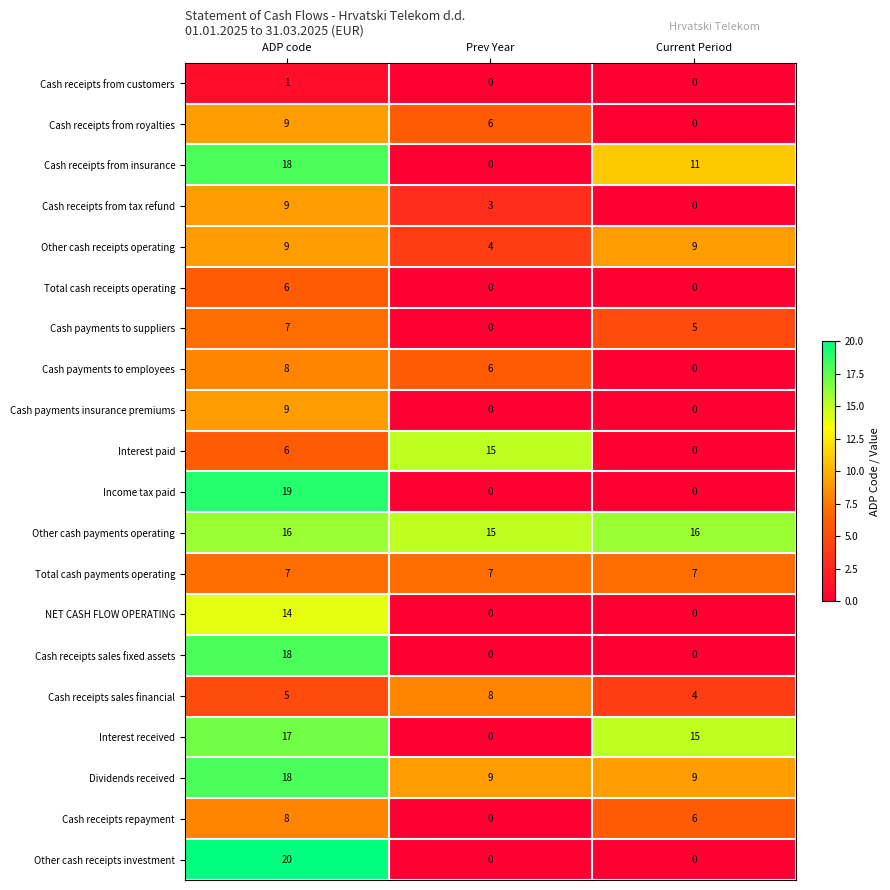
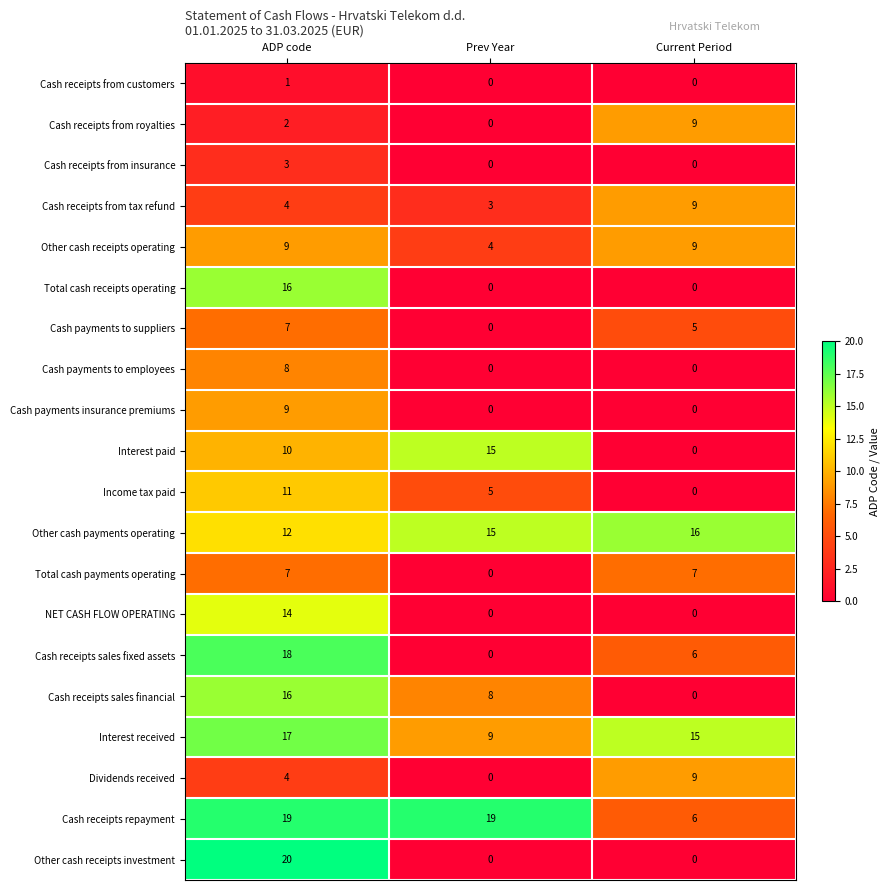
  {
    "Cash receipts from customers": {
      "ADP code": 1,
      "Prev Year": 0,
      "Current Period": 0
    },
    "Cash receipts from royalties": {
-     "ADP code": 9,
-     "Prev Year": 6,
-     "Current Period": 0
+     "ADP code": 2,
+     "Prev Year": 0,
+     "Current Period": 9
    },
    "Cash receipts from insurance": {
-     "ADP code": 18,
+     "ADP code": 3,
      "Prev Year": 0,
-     "Current Period": 11
+     "Current Period": 0
    },
    "Cash receipts from tax refund": {
-     "ADP code": 9,
+     "ADP code": 4,
      "Prev Year": 3,
-     "Current Period": 0
+     "Current Period": 9
    },
    "Other cash receipts operating": {
      "ADP code": 9,
      "Prev Year": 4,
      "Current Period": 9
    },
    "Total cash receipts operating": {
-     "ADP code": 6,
+     "ADP code": 16,
      "Prev Year": 0,
      "Current Period": 0
    },
    "Cash payments to suppliers": {
      "ADP code": 7,
      "Prev Year": 0,
      "Current Period": 5
    },
    "Cash payments to employees": {
      "ADP code": 8,
-     "Prev Year": 6,
+     "Prev Year": 0,
      "Current Period": 0
    },
    "Cash payments insurance premiums": {
      "ADP code": 9,
      "Prev Year": 0,
      "Current Period": 0
    },
    "Interest paid": {
-     "ADP code": 6,
+     "ADP code": 10,
      "Prev Year": 15,
      "Current Period": 0
    },
    "Income tax paid": {
-     "ADP code": 19,
-     "Prev Year": 0,
+     "ADP code": 11,
+     "Prev Year": 5,
      "Current Period": 0
    },
    "Other cash payments operating": {
-     "ADP code": 16,
+     "ADP code": 12,
      "Prev Year": 15,
      "Current Period": 16
    },
    "Total cash payments operating": {
      "ADP code": 7,
-     "Prev Year": 7,
+     "Prev Year": 0,
      "Current Period": 7
    },
    "NET CASH FLOW OPERATING": {
      "ADP code": 14,
      "Prev Year": 0,
      "Current Period": 0
    },
    "Cash receipts sales fixed assets": {
      "ADP code": 18,
      "Prev Year": 0,
-     "Current Period": 0
+     "Current Period": 6
    },
    "Cash receipts sales financial": {
-     "ADP code": 5,
+     "ADP code": 16,
      "Prev Year": 8,
-     "Current Period": 4
+     "Current Period": 0
    },
    "Interest received": {
      "ADP code": 17,
-     "Prev Year": 0,
+     "Prev Year": 9,
      "Current Period": 15
    },
    "Dividends received": {
-     "ADP code": 18,
-     "Prev Year": 9,
+     "ADP code": 4,
+     "Prev Year": 0,
      "Current Period": 9
    },
    "Cash receipts repayment": {
-     "ADP code": 8,
-     "Prev Year": 0,
+     "ADP code": 19,
+     "Prev Year": 19,
      "Current Period": 6
    },
    "Other cash receipts investment": {
      "ADP code": 20,
      "Prev Year": 0,
      "Current Period": 0
    }
  }
